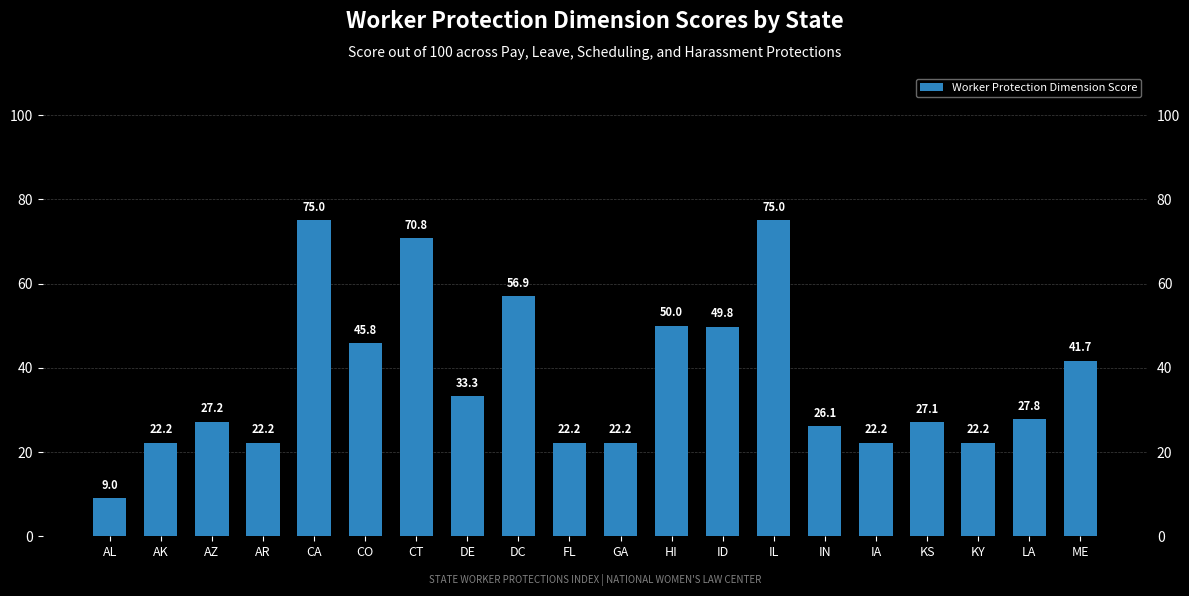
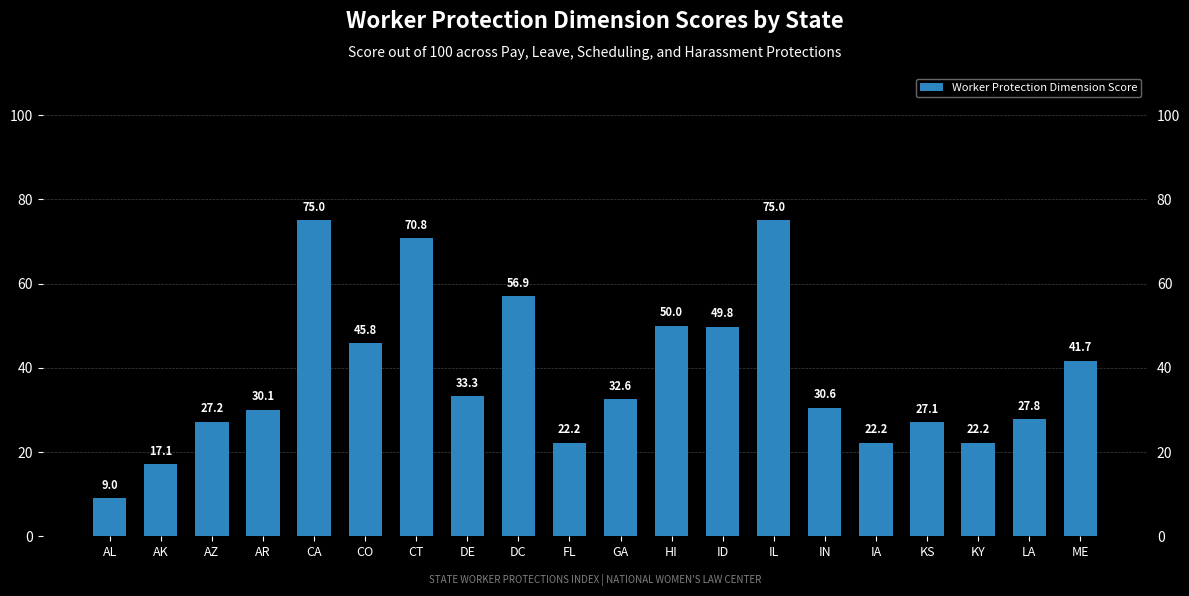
  {
    "AL": 9.0,
-   "AK": 22.2,
+   "AK": 17.1,
    "AZ": 27.2,
-   "AR": 22.2,
+   "AR": 30.1,
    "CA": 75.0,
    "CO": 45.8,
    "CT": 70.8,
    "DE": 33.3,
    "DC": 56.9,
    "FL": 22.2,
-   "GA": 22.2,
+   "GA": 32.6,
    "HI": 50.0,
    "ID": 49.8,
    "IL": 75.0,
-   "IN": 26.1,
+   "IN": 30.6,
    "IA": 22.2,
    "KS": 27.1,
    "KY": 22.2,
    "LA": 27.8,
    "ME": 41.7
  }
